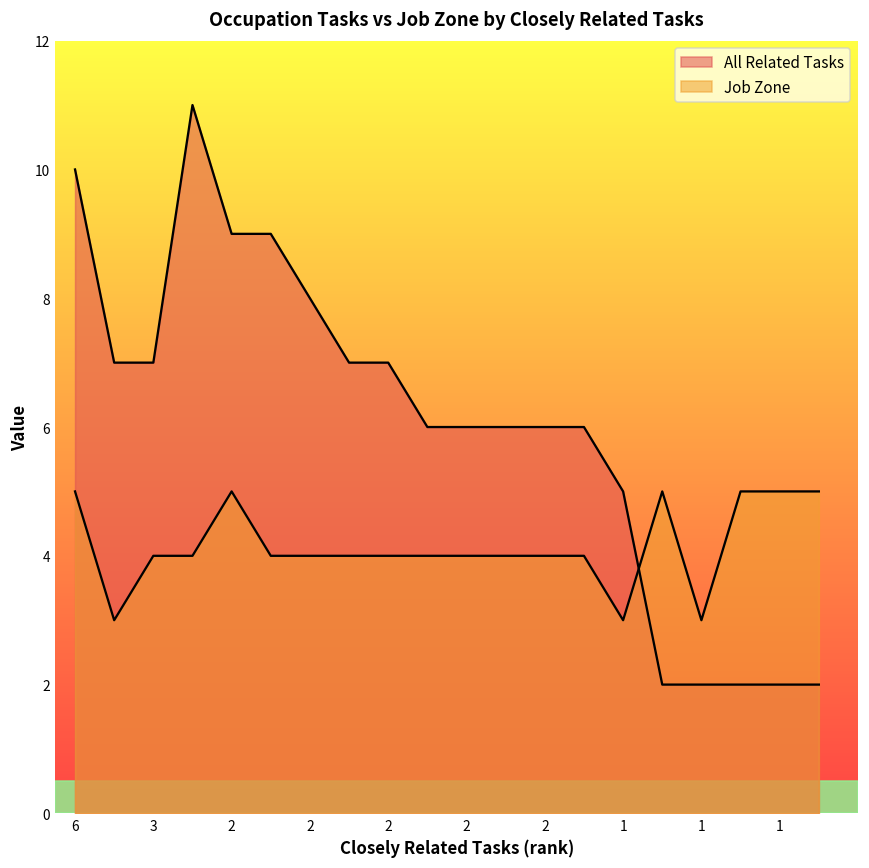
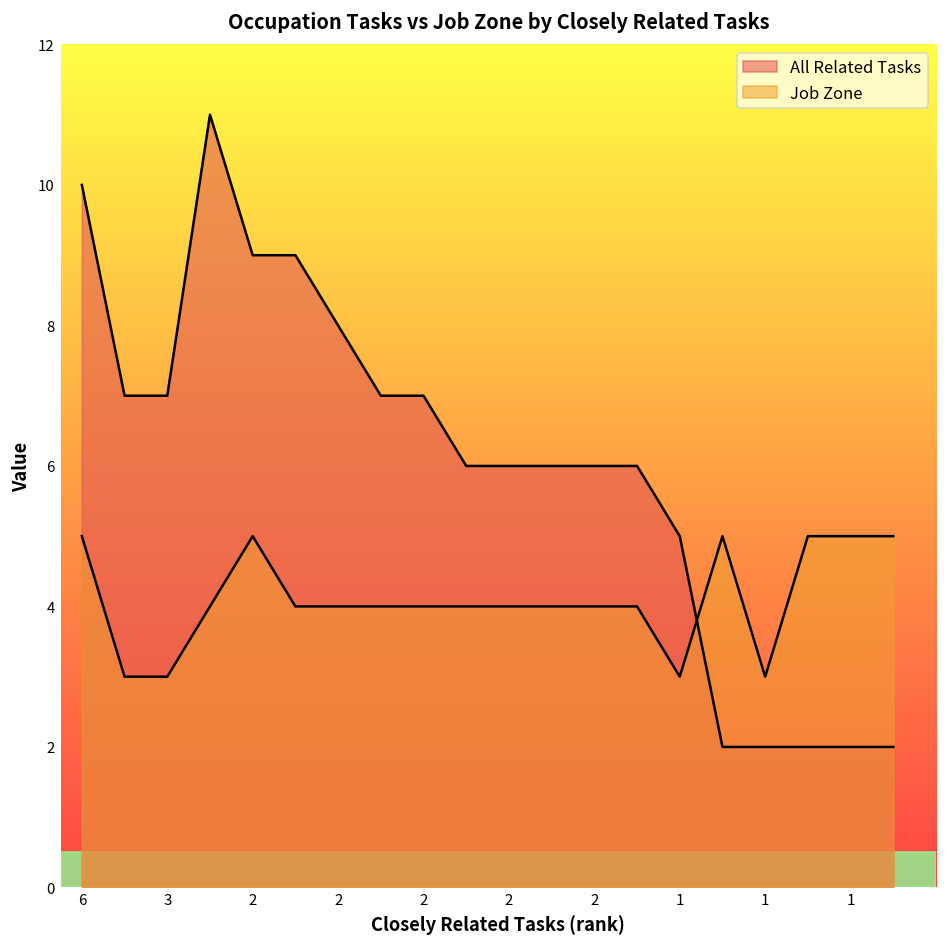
  {
    "All Related Tasks": {
      "6": 10,
      "3": 7
    },
    "Job Zone": {
      "6": 5,
-     "3": 4
+     "3": 3
    }
  }
